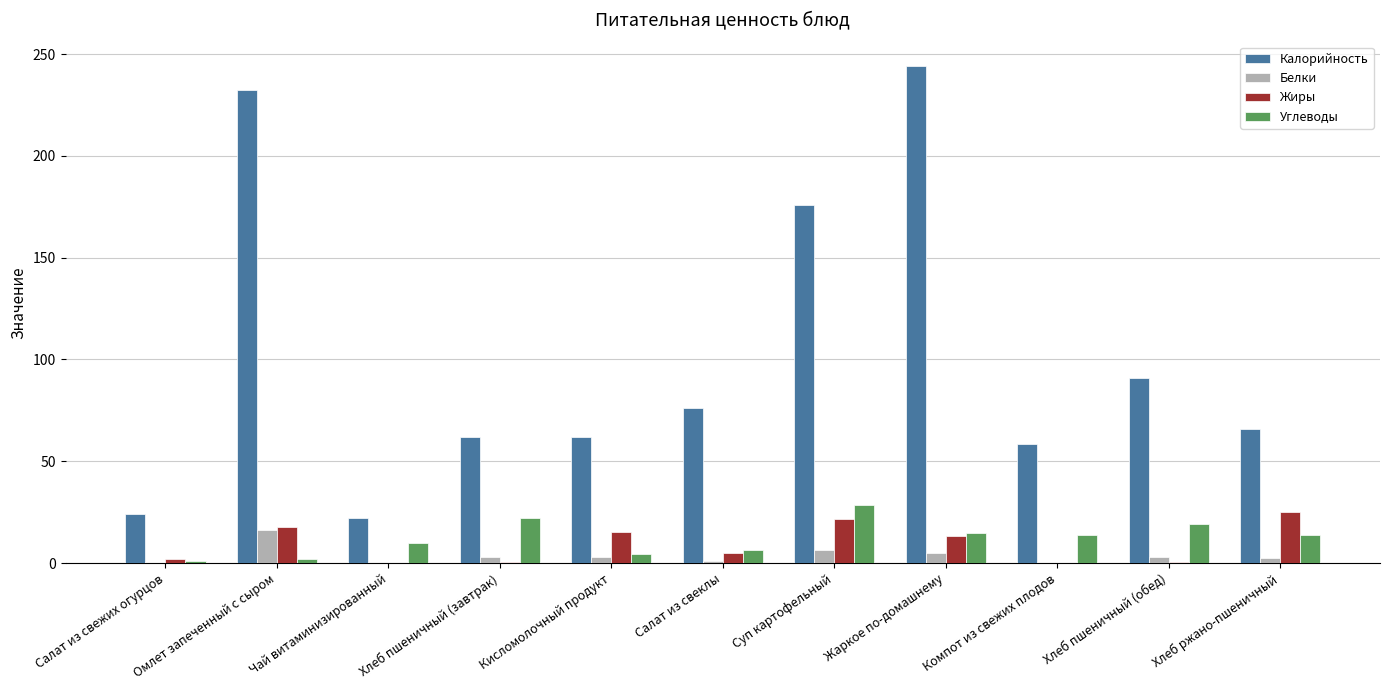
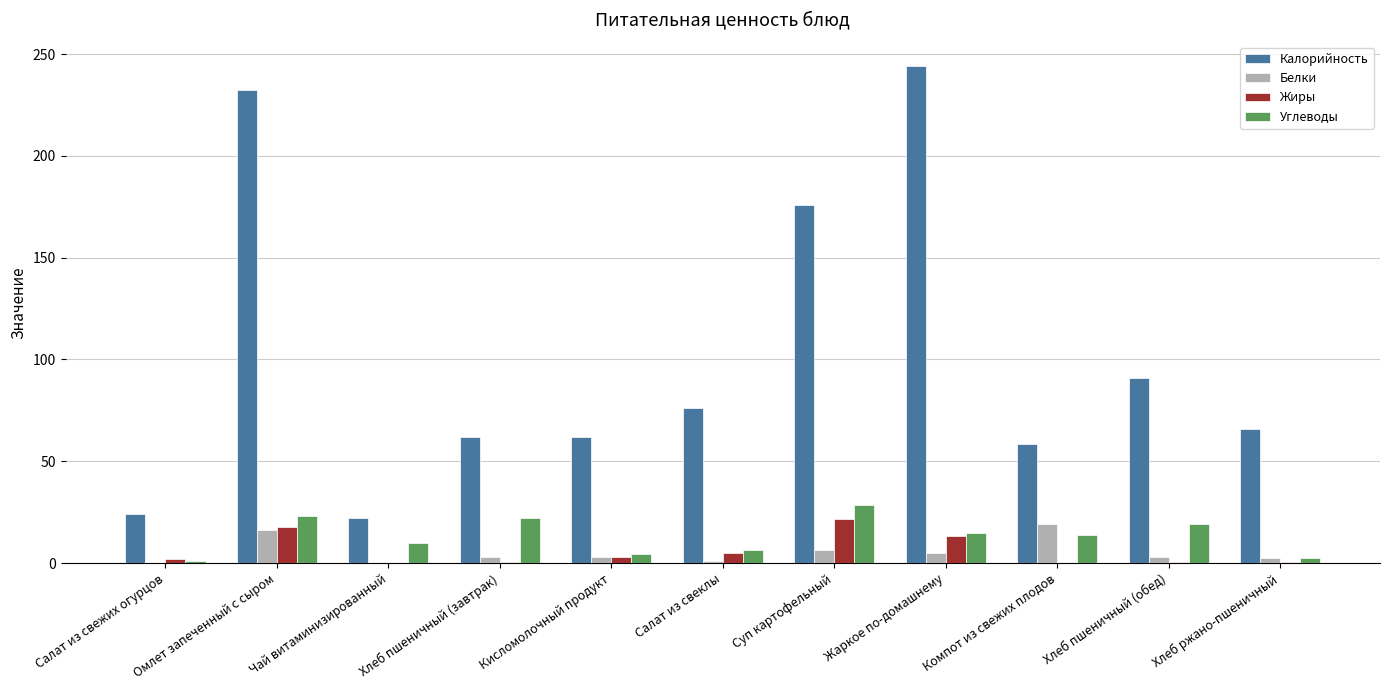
  {
    "Калорийность": {
      "Салат из свежих огурцов": 24,
      "Омлет запеченный с сыром": 232,
      "Чай витаминизированный": 22,
      "Хлеб пшеничный (завтрак)": 62,
      "Кисломолочный продукт": 62,
      "Салат из свеклы": 76,
      "Суп картофельный": 176,
      "Жаркое по-домашнему": 244,
      "Компот из свежих плодов": 59,
      "Хлеб пшеничный (обед)": 91,
      "Хлеб ржано-пшеничный": 66
    },
    "Белки": {
      "Омлет запеченный с сыром": 16,
      "Чай витаминизированный": 0,
      "Хлеб пшеничный (завтрак)": 3,
      "Кисломолочный продукт": 3,
      "Суп картофельный": 7,
      "Жаркое по-домашнему": 5,
-     "Компот из свежих плодов": 0,
+     "Компот из свежих плодов": 19,
      "Хлеб пшеничный (обед)": 3,
      "Хлеб ржано-пшеничный": 2
    },
    "Жиры": {
      "Салат из свежих огурцов": 2,
      "Омлет запеченный с сыром": 18,
      "Чай витаминизированный": 0,
-     "Кисломолочный продукт": 15,
+     "Кисломолочный продукт": 3,
      "Салат из свеклы": 5,
      "Суп картофельный": 21,
      "Жаркое по-домашнему": 13,
-     "Хлеб ржано-пшеничный": 25
+     "Хлеб ржано-пшеничный": 0
    },
    "Углеводы": {
-     "Омлет запеченный с сыром": 2,
+     "Омлет запеченный с сыром": 23,
      "Чай витаминизированный": 10,
      "Хлеб пшеничный (завтрак)": 22,
      "Кисломолочный продукт": 5,
      "Салат из свеклы": 7,
      "Суп картофельный": 29,
      "Жаркое по-домашнему": 15,
      "Компот из свежих плодов": 14,
      "Хлеб пшеничный (обед)": 19,
-     "Хлеб ржано-пшеничный": 14
+     "Хлеб ржано-пшеничный": 2
    }
  }
